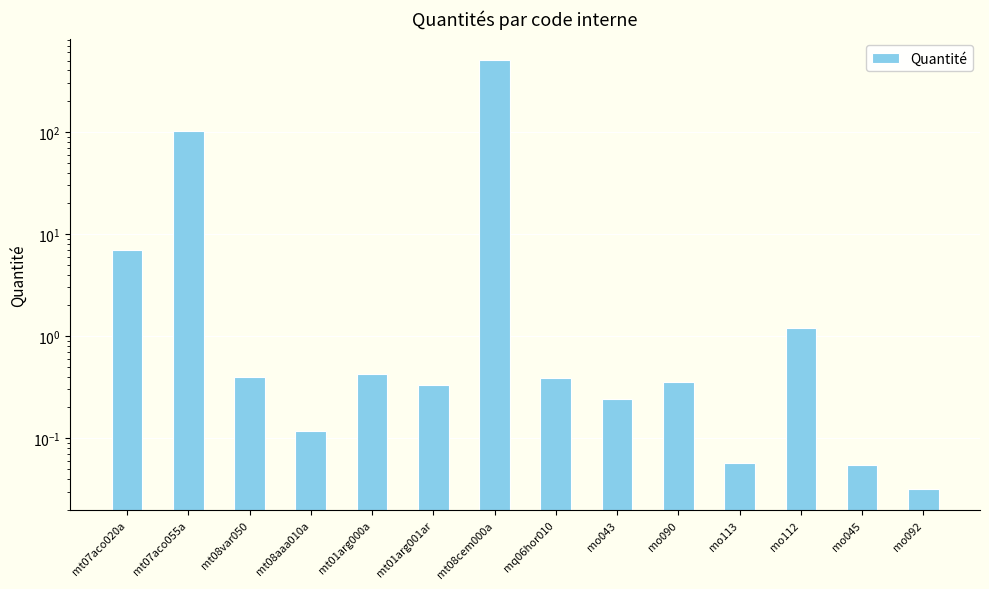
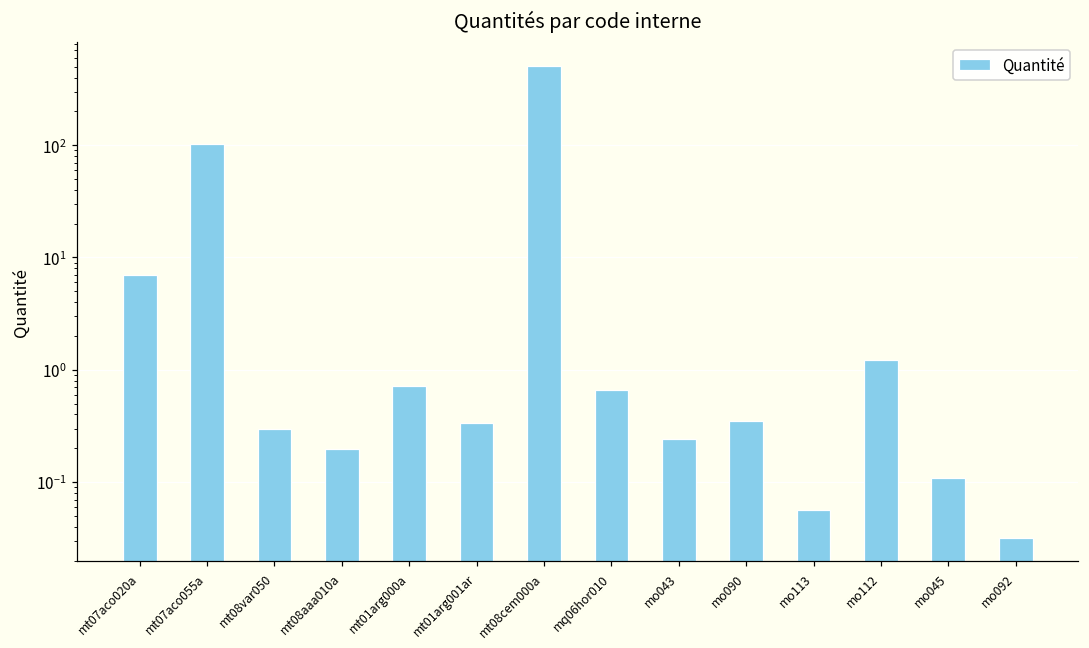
  {
    "mt07aco020a": 7,
    "mt07aco055a": 100,
-   "mt08var050": 0.4,
-   "mt08aaa010a": 0.12,
-   "mt01arg000a": 0.42,
+   "mt08var050": 0.3,
+   "mt08aaa010a": 0.20,
+   "mt01arg000a": 0.7,
    "mt01arg001ar": 0.33,
    "mt08cem000a": 500,
-   "mq06hor010": 0.39,
+   "mq06hor010": 0.7,
    "mo043": 0.24,
    "mo090": 0.35,
    "mo113": 0.06,
    "mo112": 1.2,
-   "mo045": 0.06,
+   "mo045": 0.11,
    "mo092": 0.032
  }
